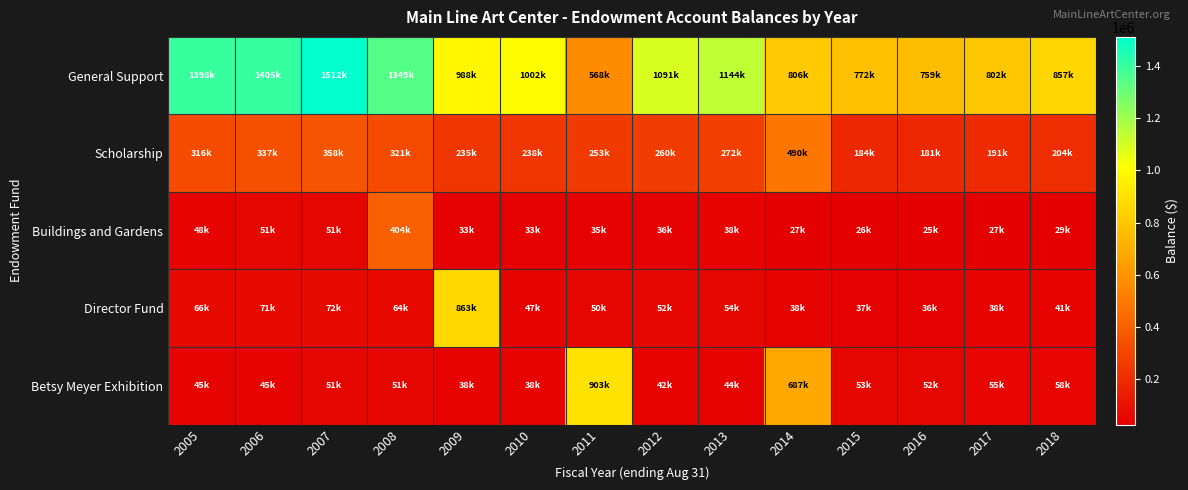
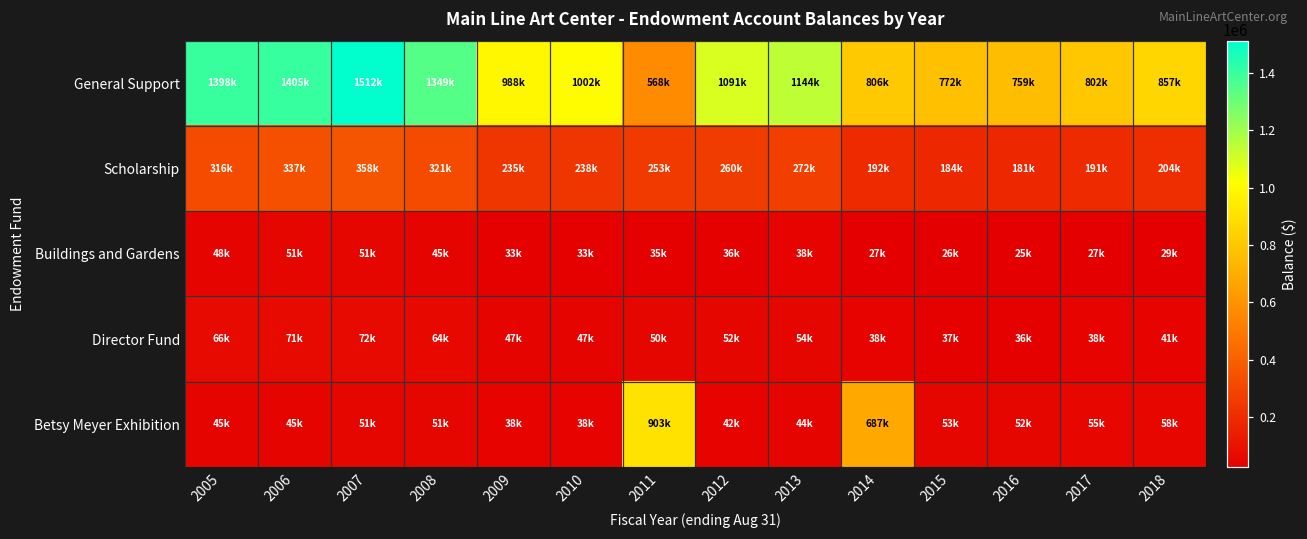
  {
    "General Support": {
      "2005": "1398k",
      "2006": "1405k",
      "2007": "1512k",
      "2008": "1349k",
      "2009": "988k",
      "2010": "1002k",
      "2011": "568k",
      "2012": "1091k",
      "2013": "1144k",
      "2014": "806k",
      "2015": "772k",
      "2016": "759k",
      "2017": "802k",
      "2018": "857k"
    },
    "Scholarship": {
      "2005": "316k",
      "2006": "337k",
      "2007": "358k",
      "2008": "321k",
      "2009": "235k",
      "2010": "238k",
      "2011": "253k",
      "2012": "260k",
      "2013": "272k",
-     "2014": "490k",
+     "2014": "192k",
      "2015": "184k",
      "2016": "181k",
      "2017": "191k",
      "2018": "204k"
    },
    "Buildings and Gardens": {
      "2005": "48k",
      "2006": "51k",
      "2007": "51k",
-     "2008": "404k",
+     "2008": "45k",
      "2009": "33k",
      "2010": "33k",
      "2011": "35k",
      "2012": "36k",
      "2013": "38k",
      "2014": "27k",
      "2015": "26k",
      "2016": "25k",
      "2017": "27k",
      "2018": "29k"
    },
    "Director Fund": {
      "2005": "66k",
      "2006": "71k",
      "2007": "72k",
      "2008": "64k",
-     "2009": "863k",
+     "2009": "47k",
      "2010": "47k",
      "2011": "50k",
      "2012": "52k",
      "2013": "54k",
      "2014": "38k",
      "2015": "37k",
      "2016": "36k",
      "2017": "38k",
      "2018": "41k"
    },
    "Betsy Meyer Exhibition": {
      "2005": "45k",
      "2006": "45k",
      "2007": "51k",
      "2008": "51k",
      "2009": "38k",
      "2010": "38k",
      "2011": "903k",
      "2012": "42k",
      "2013": "44k",
      "2014": "687k",
      "2015": "53k",
      "2016": "52k",
      "2017": "55k",
      "2018": "58k"
    }
  }
